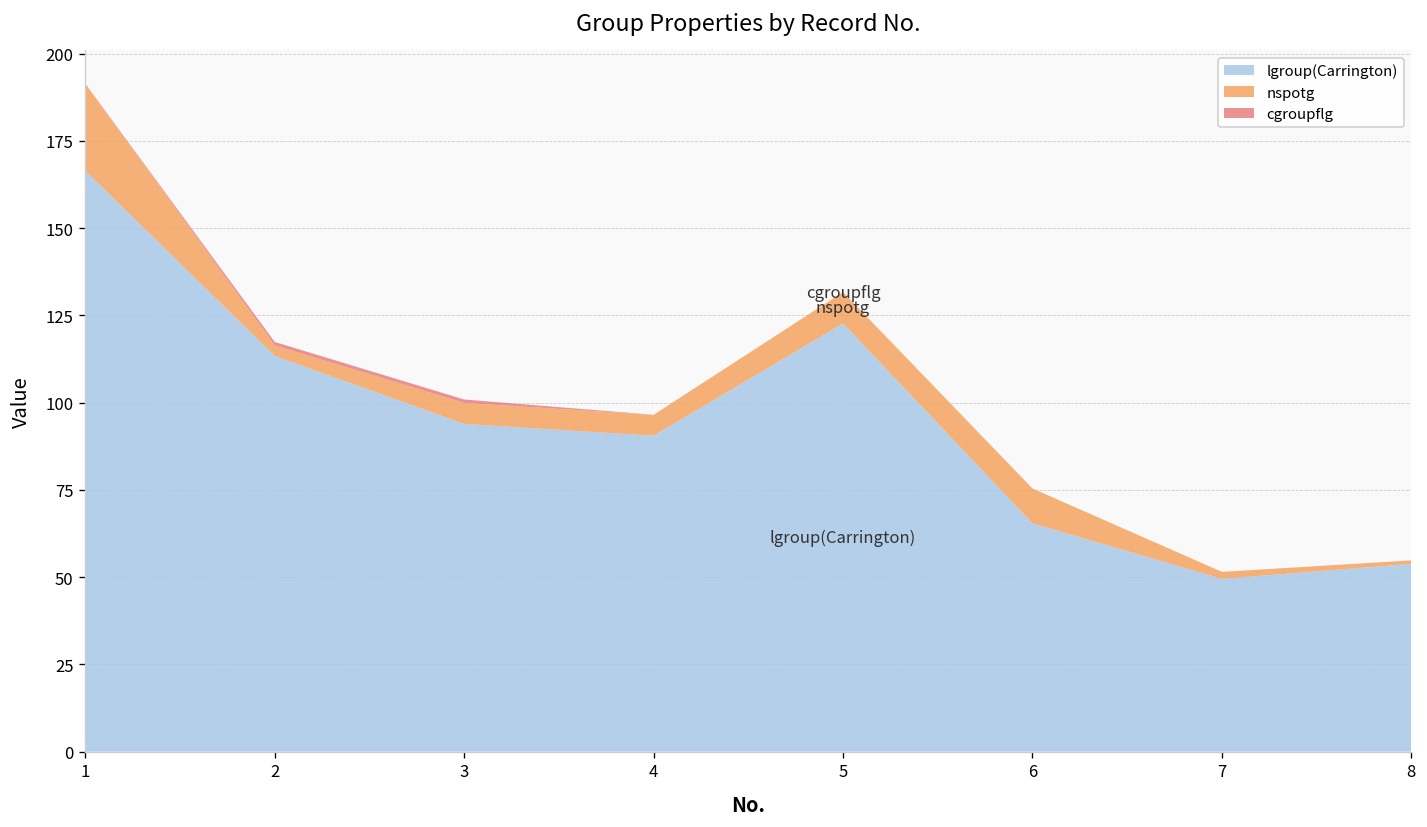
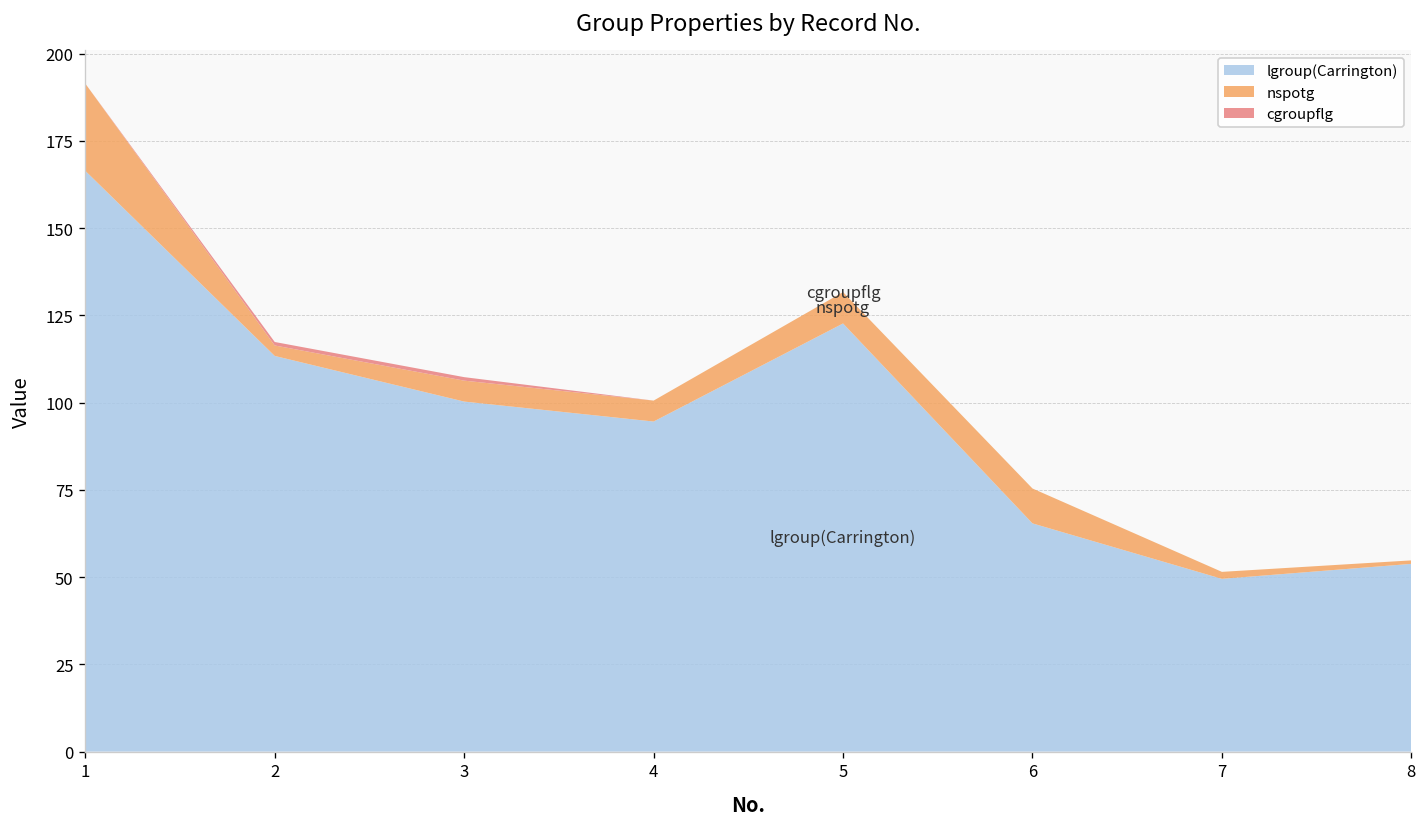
  {
    "lgroup(Carrington)": {
      "1": 166,
      "2": 113,
-     "3": 94,
-     "4": 91,
+     "3": 100,
+     "4": 95,
      "5": 123,
      "6": 65,
      "7": 50,
      "8": 54
    }
  }
